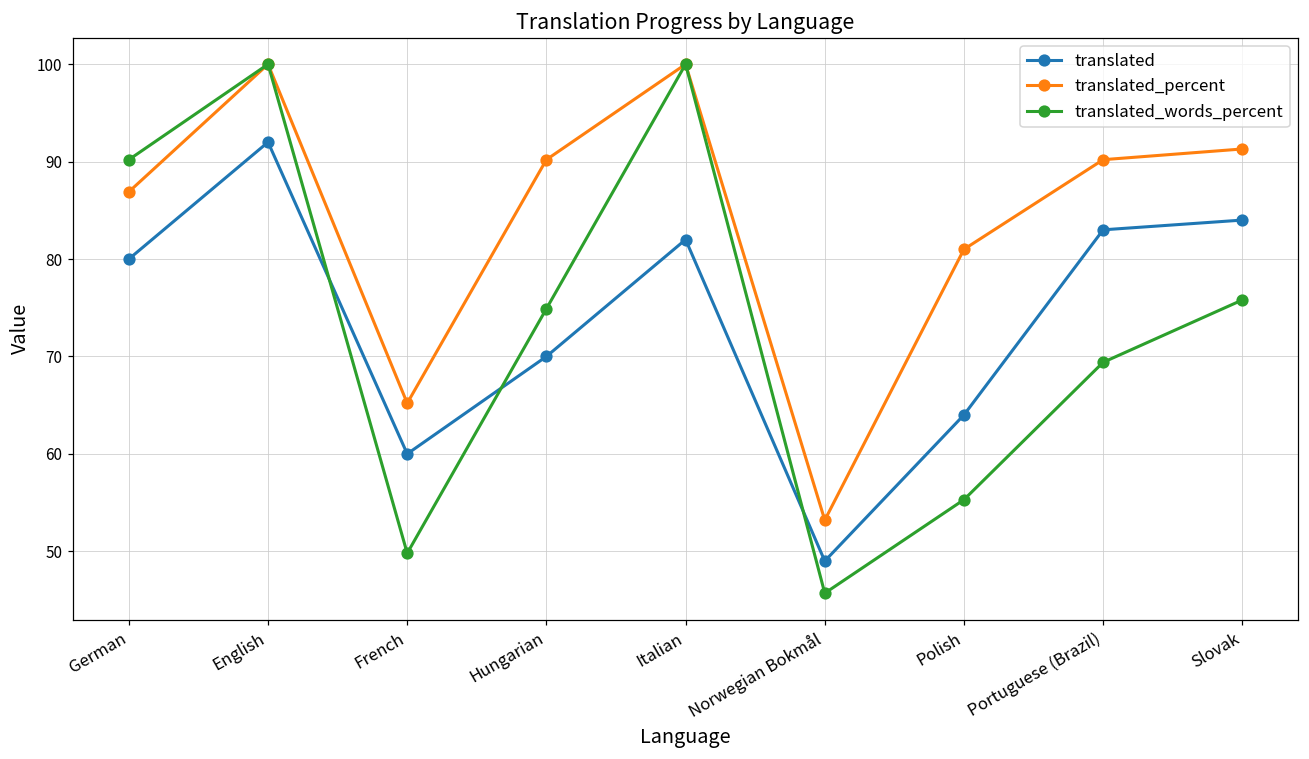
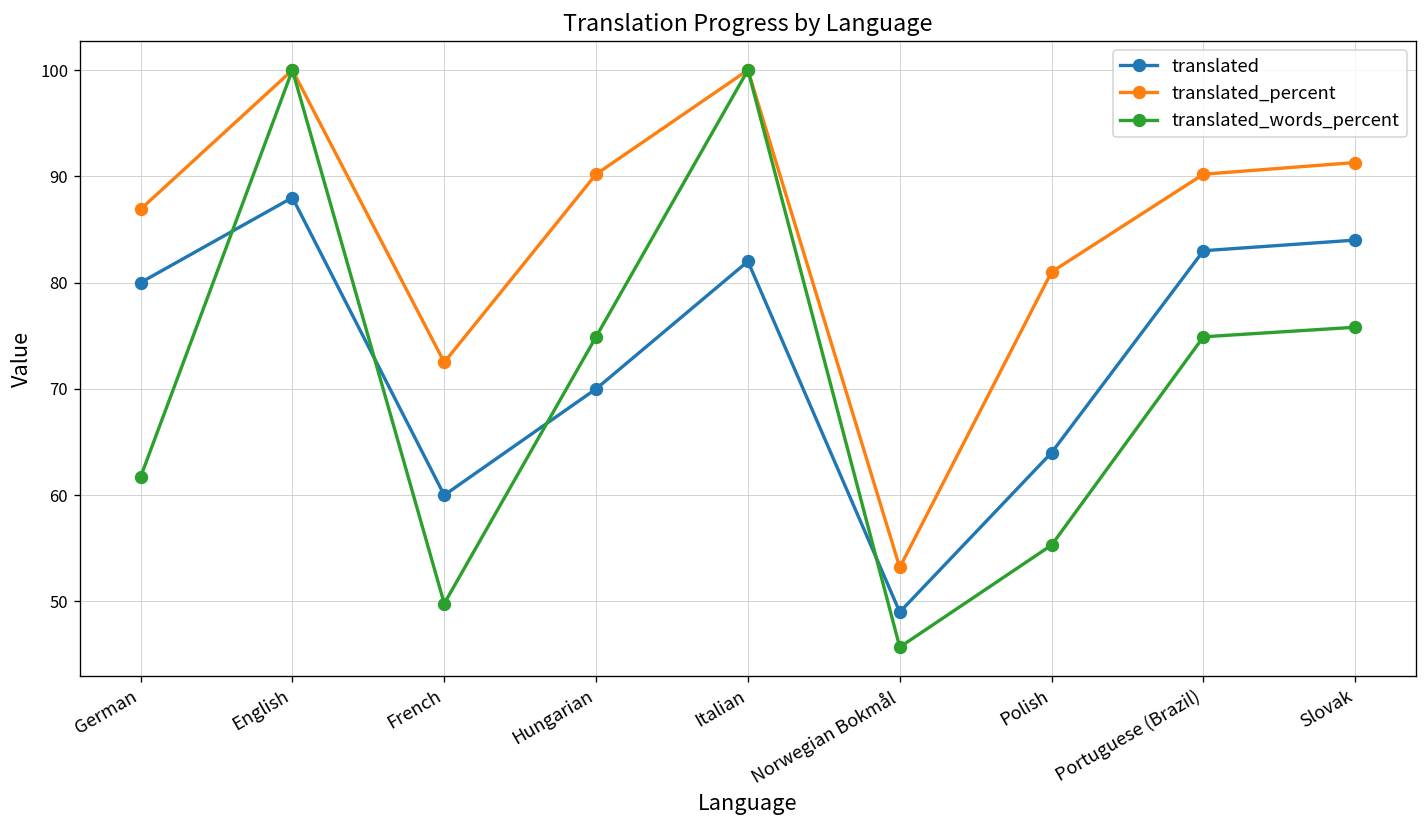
  {
    "translated": {
      "German": 80,
-     "English": 92,
+     "English": 88,
      "French": 60,
      "Hungarian": 70,
      "Italian": 82,
      "Norwegian Bokmål": 49,
      "Polish": 64,
      "Portuguese (Brazil)": 83,
      "Slovak": 84
    },
    "translated_percent": {
      "German": 87,
-     "French": 65,
+     "French": 73,
      "Hungarian": 90,
      "Norwegian Bokmål": 53,
      "Polish": 81,
      "Portuguese (Brazil)": 90,
      "Slovak": 91
    },
    "translated_words_percent": {
-     "German": 90,
+     "German": 62,
      "French": 50,
      "Hungarian": 75,
      "Norwegian Bokmål": 46,
      "Polish": 55,
-     "Portuguese (Brazil)": 69,
+     "Portuguese (Brazil)": 75,
      "Slovak": 76
    }
  }
